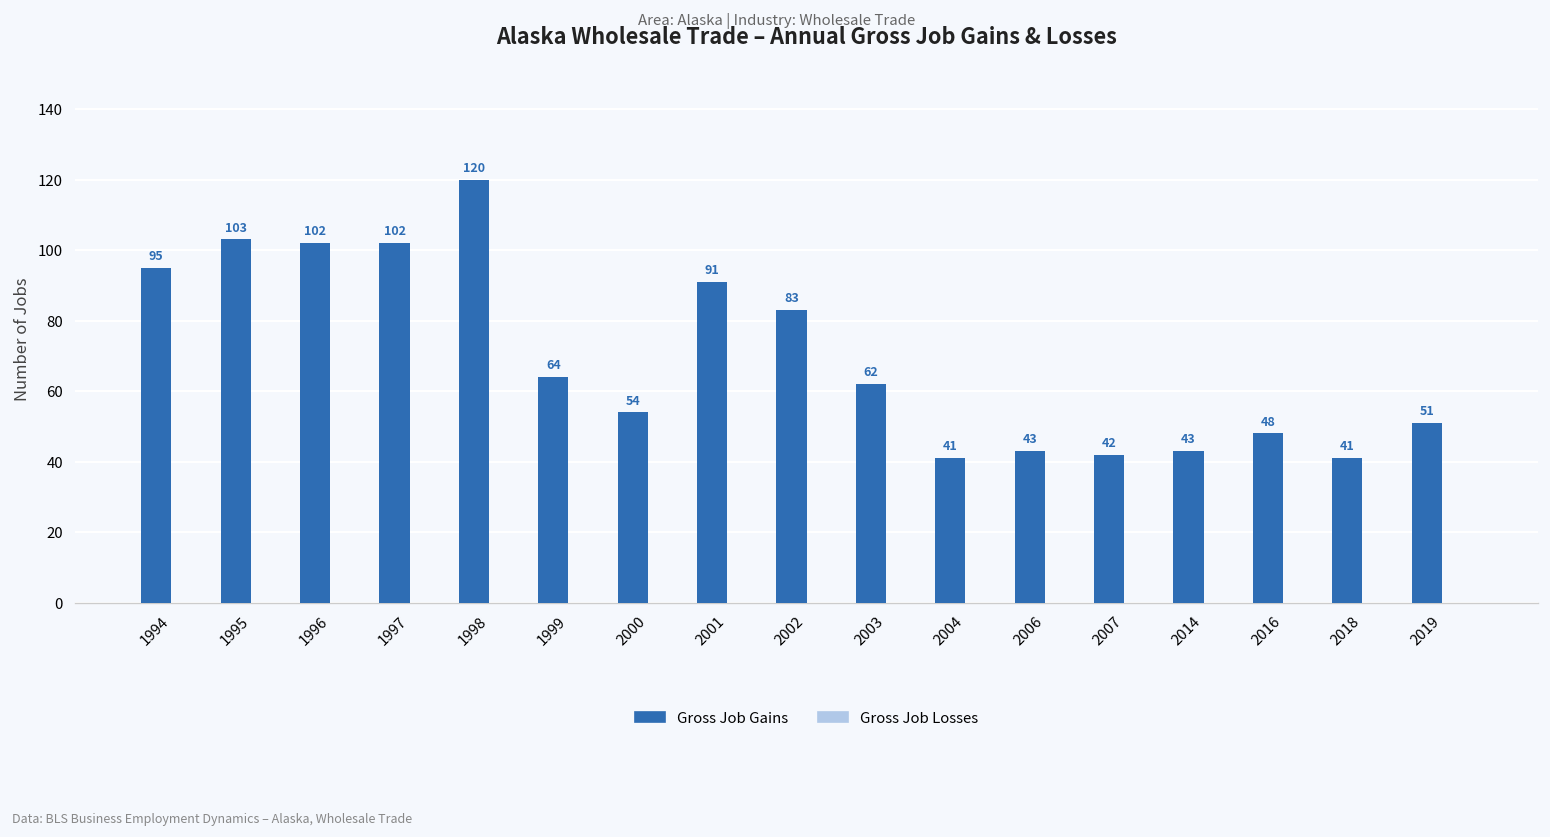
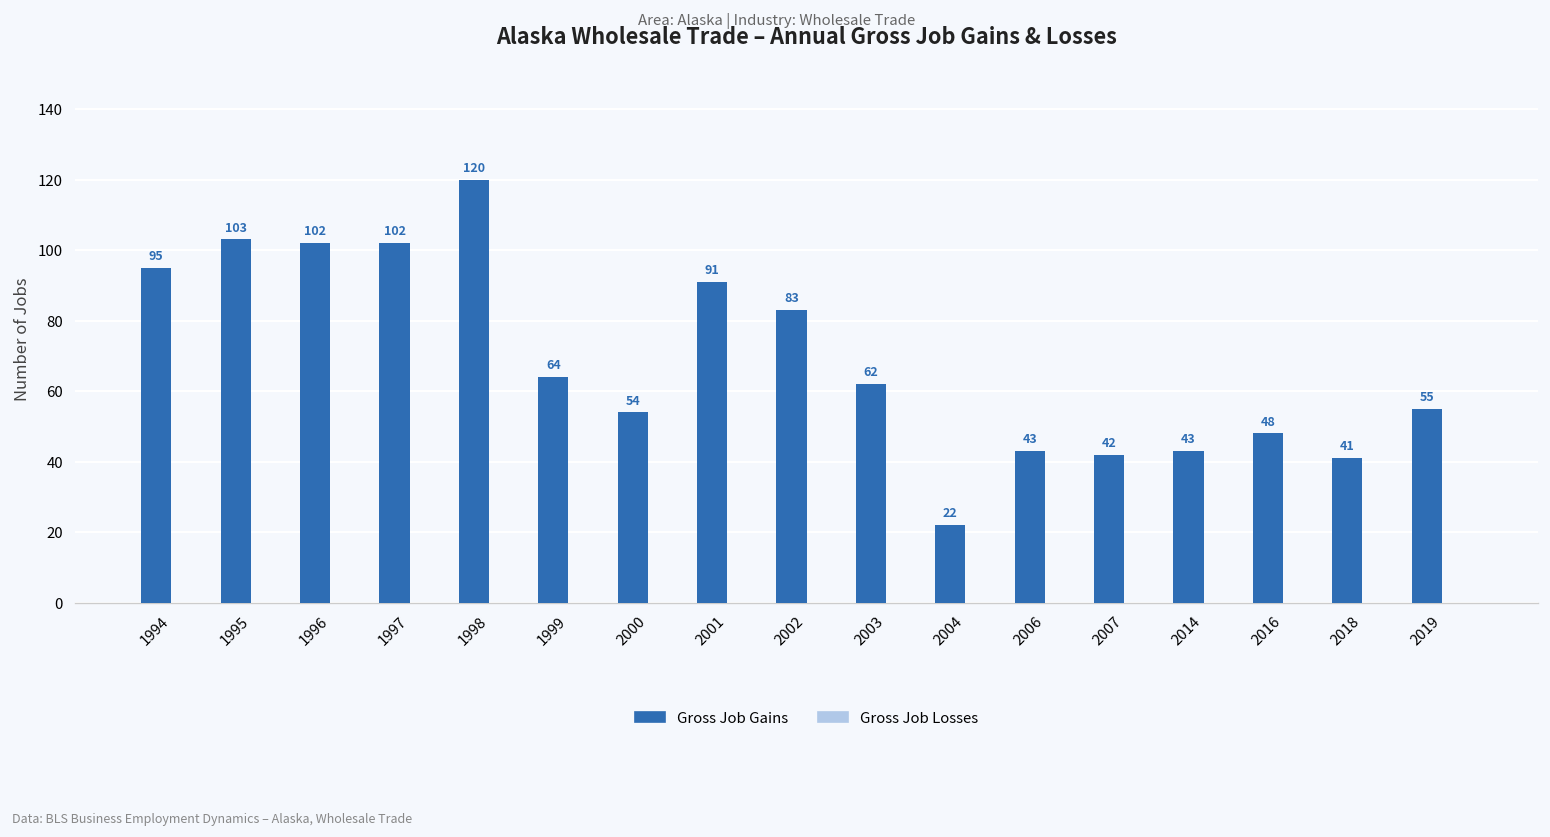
  {
    "Gross Job Gains": {
      "1994": 95,
      "1995": 103,
      "1996": 102,
      "1997": 102,
      "1998": 120,
      "1999": 64,
      "2000": 54,
      "2001": 91,
      "2002": 83,
      "2003": 62,
-     "2004": 41,
+     "2004": 22,
      "2006": 43,
      "2007": 42,
      "2014": 43,
      "2016": 48,
      "2018": 41,
-     "2019": 51
+     "2019": 55
    },
    "Gross Job Losses": {
      "1994": 0,
      "1995": 0,
      "1996": 0,
      "1997": 0,
      "1998": 0,
      "1999": 0,
      "2000": 0,
      "2001": 0,
      "2002": 0,
      "2003": 0,
      "2004": 0,
      "2006": 0,
      "2007": 0,
      "2014": 0,
      "2016": 0,
      "2018": 0,
      "2019": 0
    }
  }
